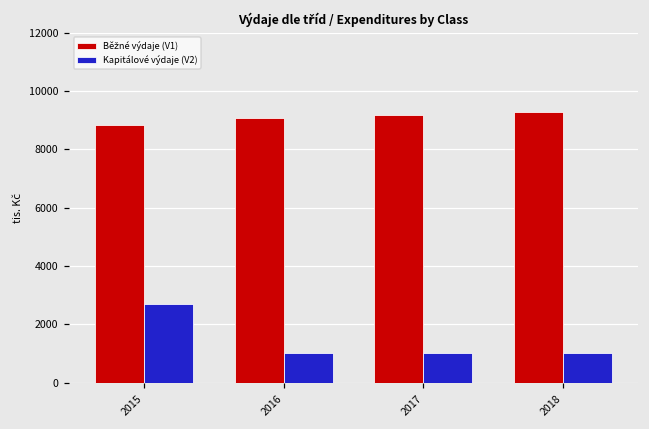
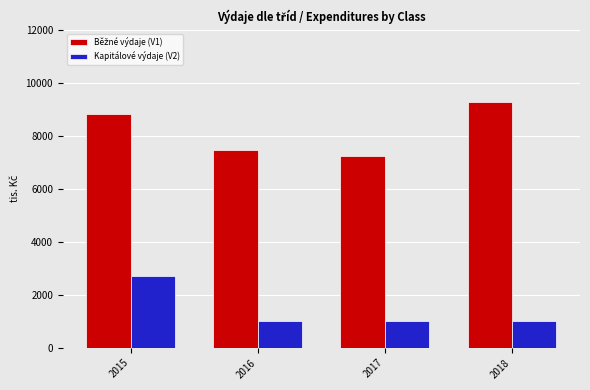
  {
    "Běžné výdaje (V1)": {
      "2015": 8800,
-     "2016": 9100,
-     "2017": 9200,
+     "2016": 7400,
+     "2017": 7300,
      "2018": 9300
    },
    "Kapitálové výdaje (V2)": {
      "2015": 2700,
      "2016": 1000,
      "2017": 1000,
      "2018": 1000
    }
  }
